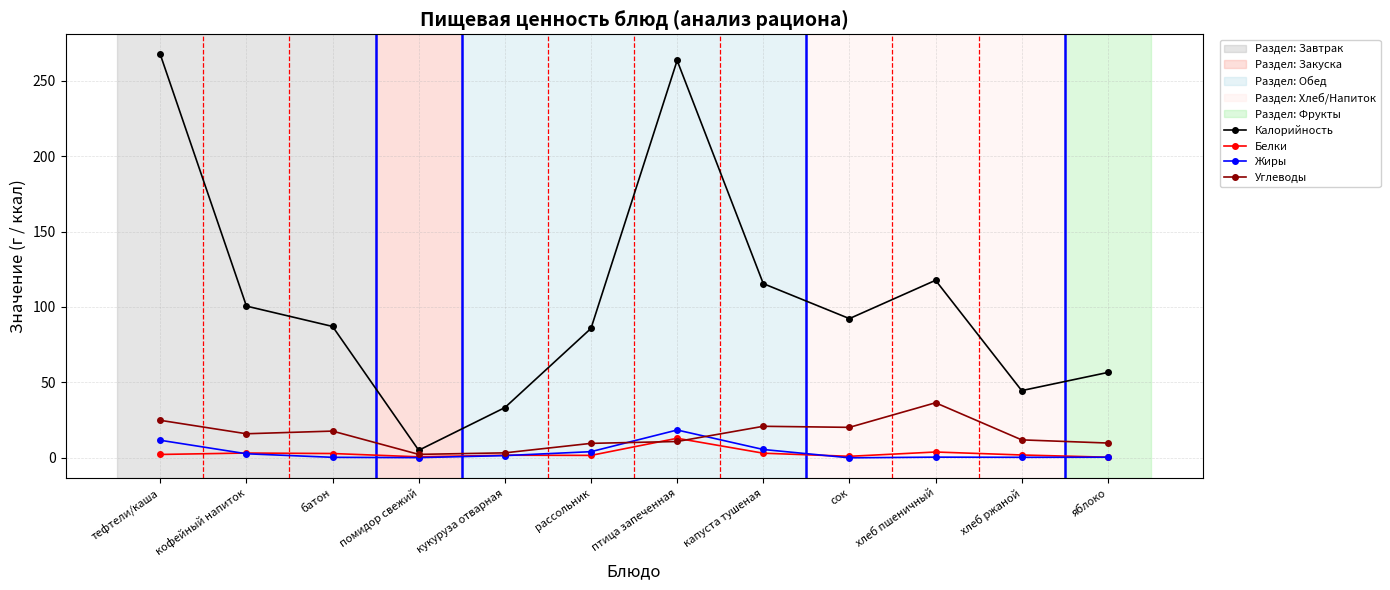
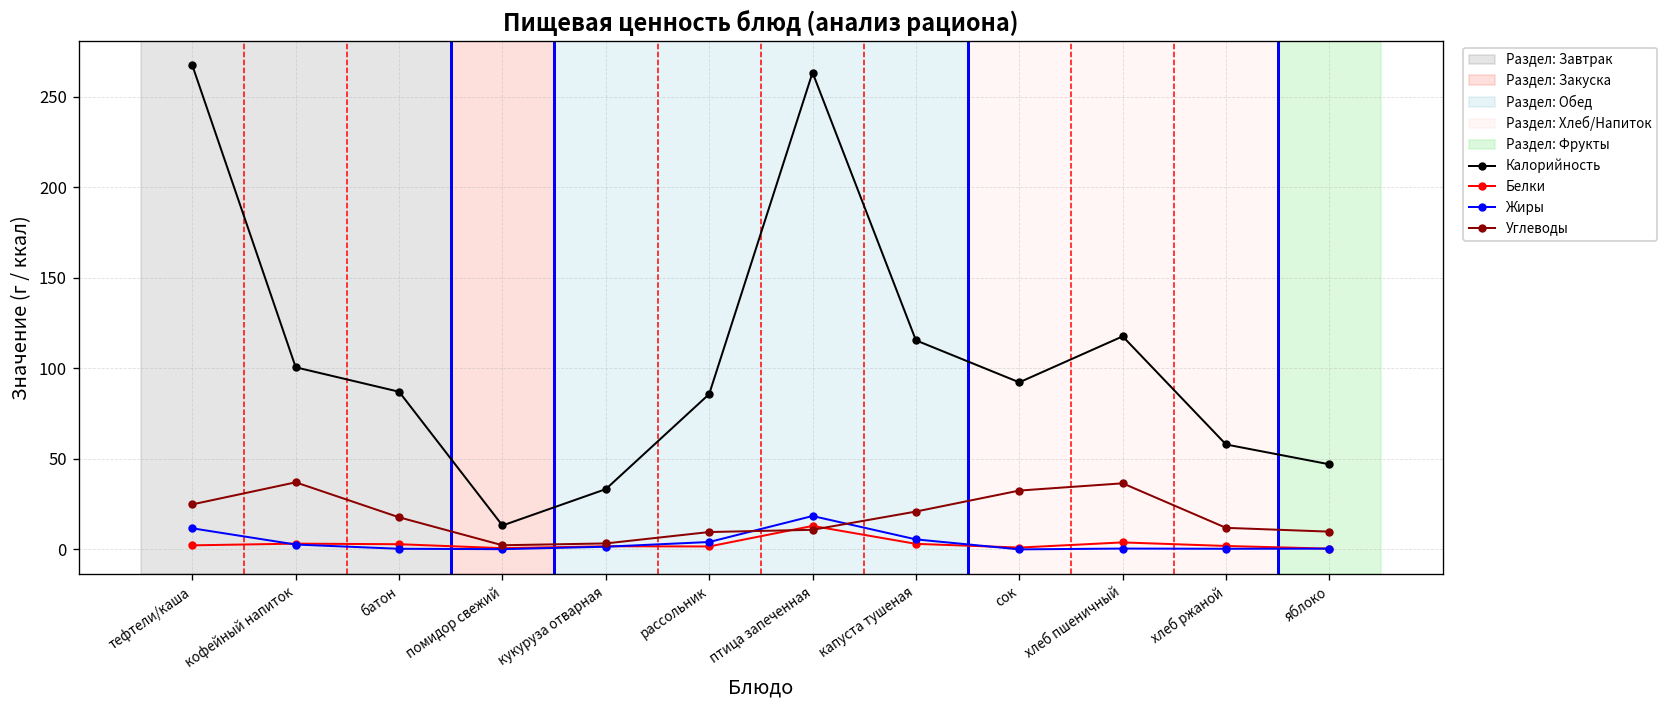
  {
    "Калорийность": {
      "тефтели/каша": 267,
      "кофейный напиток": 101,
      "батон": 87,
-     "помидор свежий": 5,
+     "помидор свежий": 13,
      "кукуруза отварная": 33,
      "рассольник": 86,
      "птица запеченная": 263,
      "капуста тушеная": 116,
      "сок": 92,
      "хлеб пшеничный": 118,
-     "хлеб ржаной": 45,
-     "яблоко": 57
+     "хлеб ржаной": 58,
+     "яблоко": 47
    },
    "Белки": {
      "тефтели/каша": 2,
      "батон": 3,
      "рассольник": 2,
      "птица запеченная": 13,
      "капуста тушеная": 3,
      "хлеб пшеничный": 4
    },
    "Жиры": {
      "тефтели/каша": 12,
      "батон": 0,
      "рассольник": 4,
      "птица запеченная": 18,
      "капуста тушеная": 6,
      "хлеб пшеничный": 0
    },
    "Углеводы": {
      "тефтели/каша": 25,
-     "кофейный напиток": 16,
+     "кофейный напиток": 37,
      "батон": 18,
      "рассольник": 10,
      "птица запеченная": 11,
      "капуста тушеная": 21,
-     "сок": 20,
+     "сок": 33,
      "хлеб пшеничный": 37,
      "хлеб ржаной": 12,
      "яблоко": 10
    }
  }
